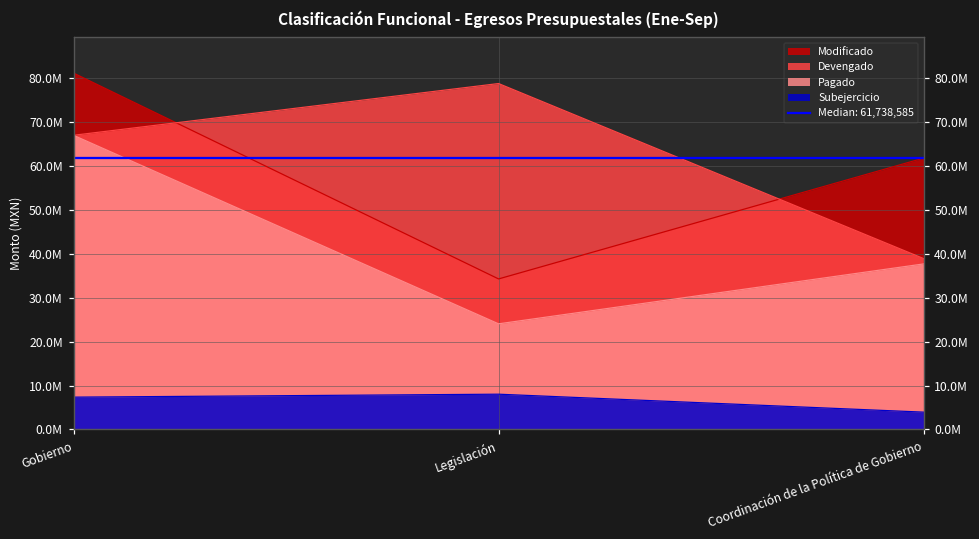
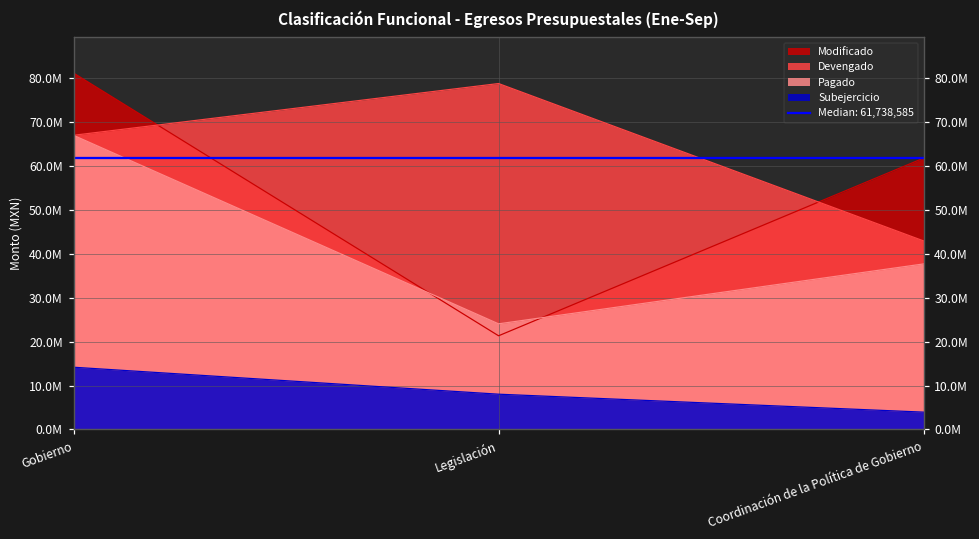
  {
    "Modificado": {
      "Gobierno": 81000000,
-     "Legislación": 34000000,
+     "Legislación": 21000000,
      "Coordinación de la Política de Gobierno": 62000000
    },
    "Devengado": {
      "Legislación": 79000000,
-     "Coordinación de la Política de Gobierno": 39000000
+     "Coordinación de la Política de Gobierno": 43000000
    },
    "Pagado": {
      "Legislación": 24000000,
      "Coordinación de la Política de Gobierno": 38000000
    },
    "Subejercicio": {
-     "Gobierno": 7000000,
+     "Gobierno": 14000000,
      "Legislación": 8000000,
      "Coordinación de la Política de Gobierno": 4000000
    }
  }
